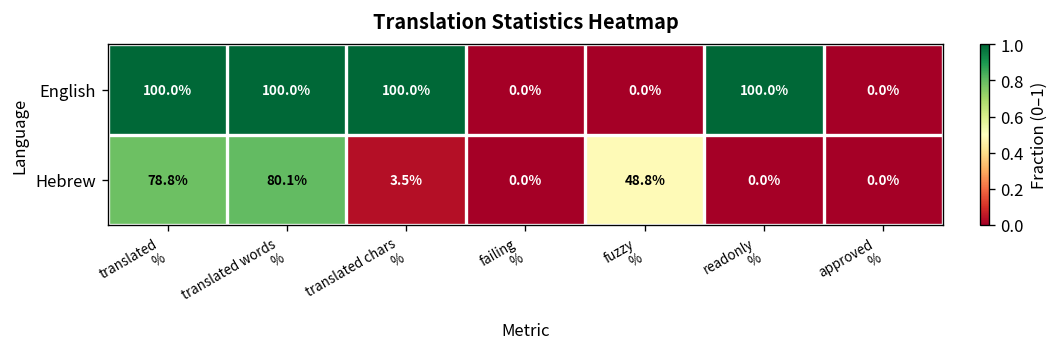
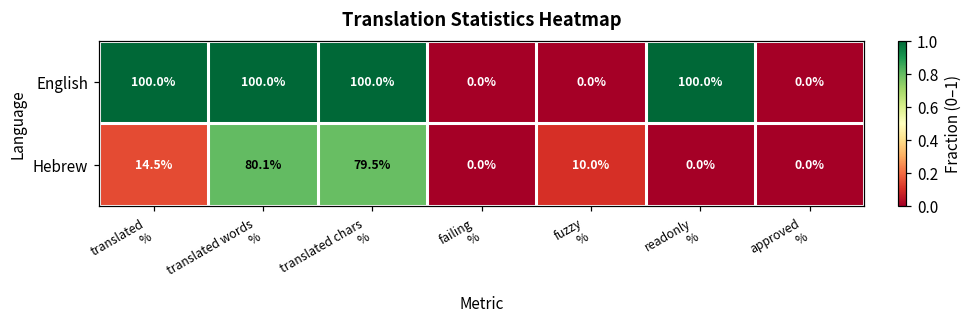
  {
    "English": {
      "translated %": "100.0%",
      "translated words %": "100.0%",
      "translated chars %": "100.0%",
      "failing %": "0.0%",
      "fuzzy %": "0.0%",
      "readonly %": "100.0%",
      "approved %": "0.0%"
    },
    "Hebrew": {
-     "translated %": "78.8%",
+     "translated %": "14.5%",
      "translated words %": "80.1%",
-     "translated chars %": "3.5%",
+     "translated chars %": "79.5%",
      "failing %": "0.0%",
-     "fuzzy %": "48.8%",
+     "fuzzy %": "10.0%",
      "readonly %": "0.0%",
      "approved %": "0.0%"
    }
  }
